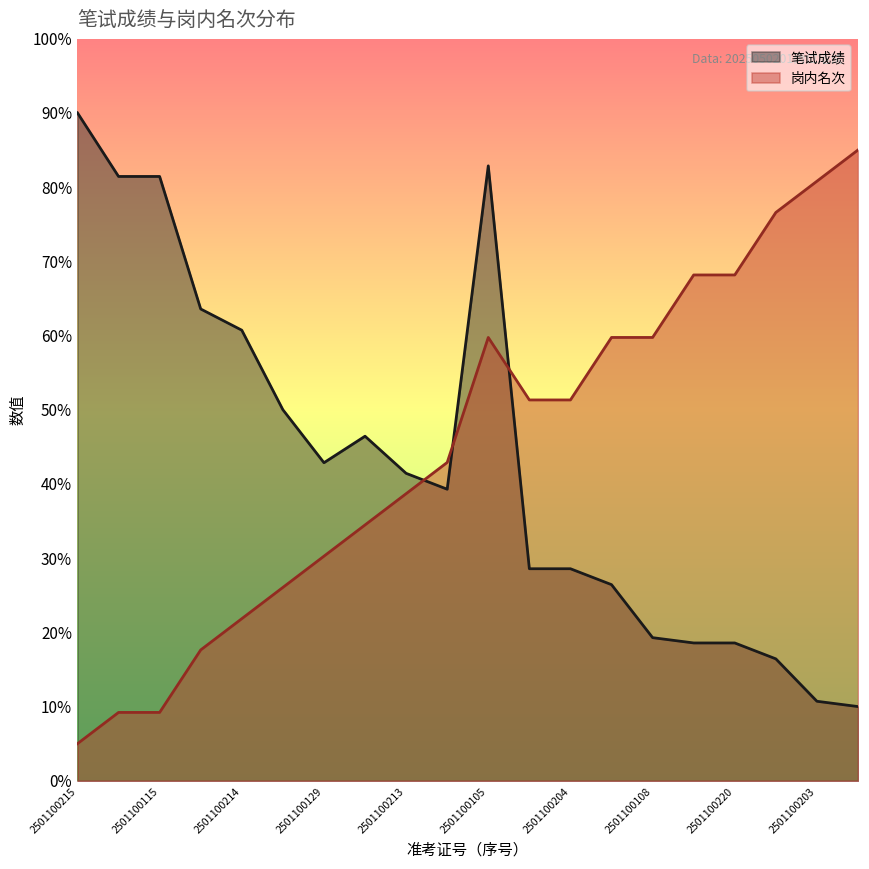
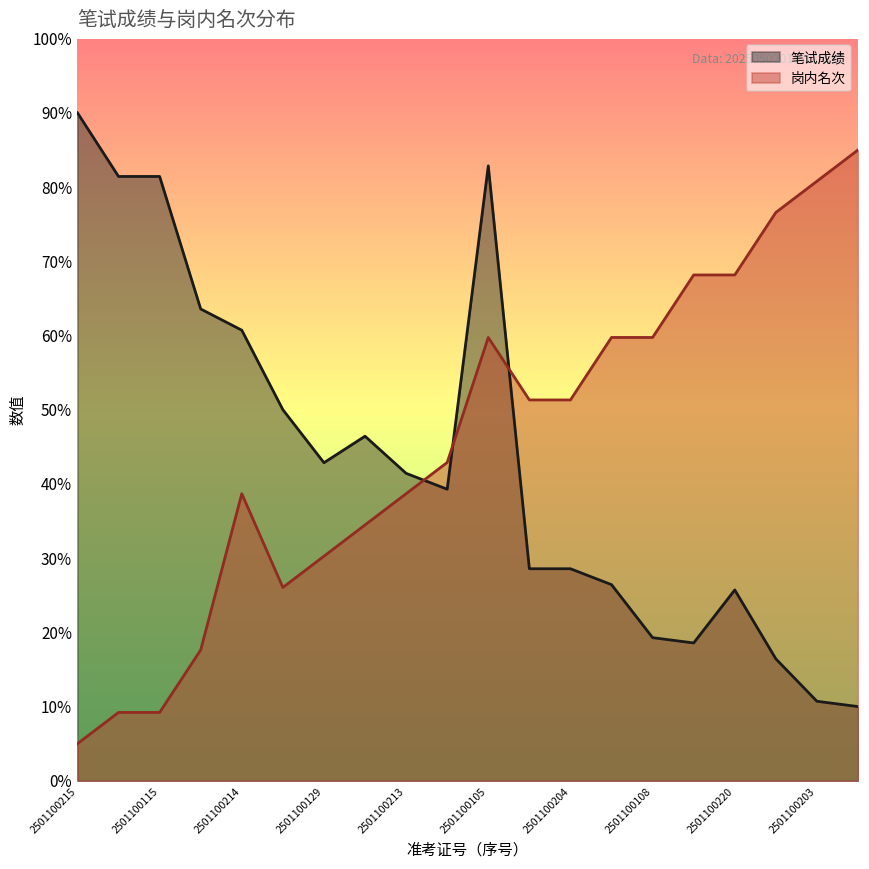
  {
    "笔试成绩": {
      "2501100215": "90%",
      "2501100115": "81%",
      "2501100214": "61%",
      "2501100129": "43%",
      "2501100213": "41%",
      "2501100105": "83%",
      "2501100204": "29%",
      "2501100108": "19%",
-     "2501100220": "19%",
+     "2501100220": "26%",
      "2501100203": "11%"
    },
    "岗内名次": {
      "2501100215": "5%",
      "2501100115": "9%",
-     "2501100214": "22%",
+     "2501100214": "39%",
      "2501100129": "30%",
      "2501100213": "39%",
      "2501100105": "60%",
      "2501100204": "51%",
      "2501100108": "60%",
      "2501100220": "68%",
      "2501100203": "81%"
    }
  }
